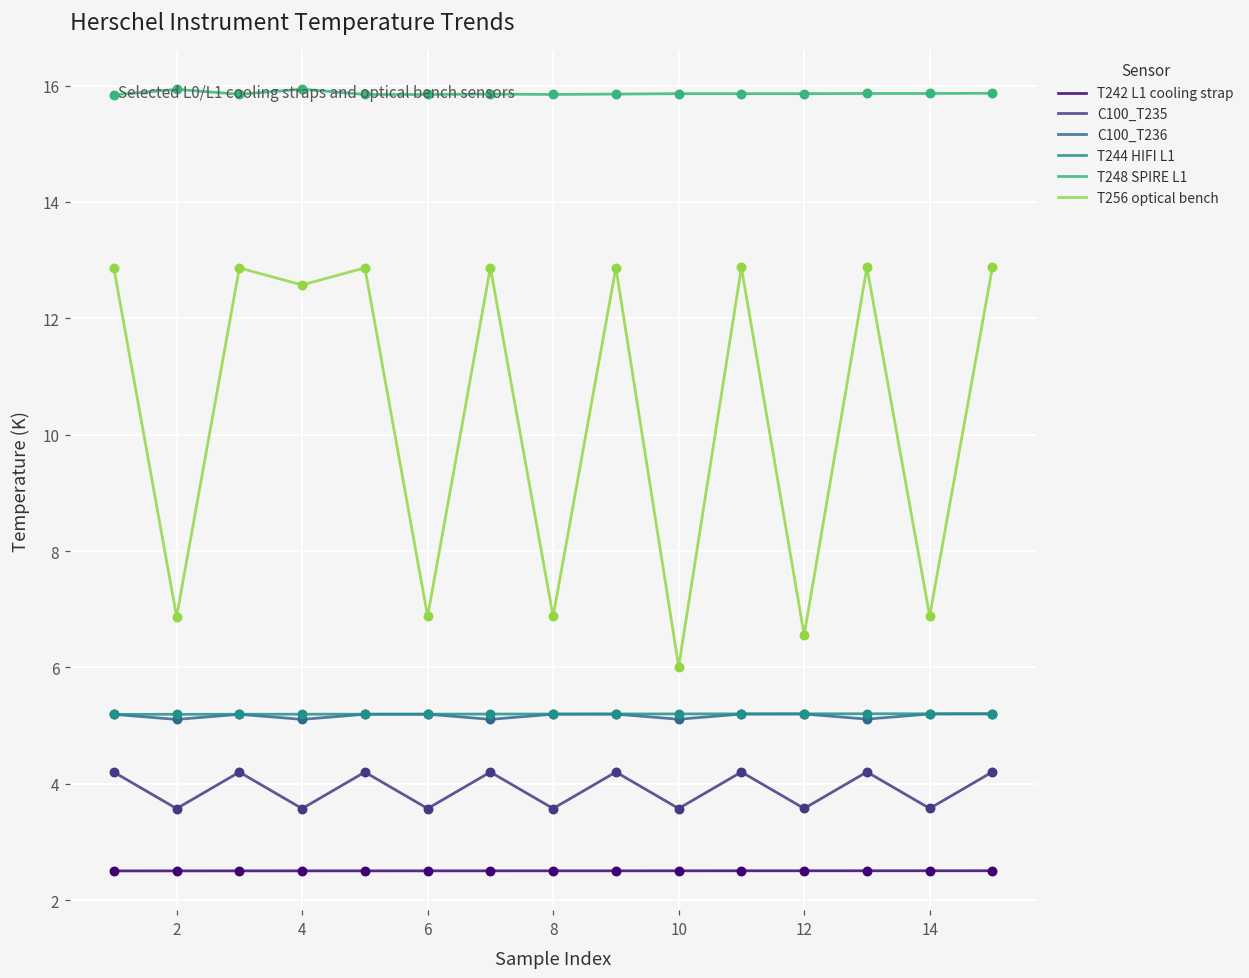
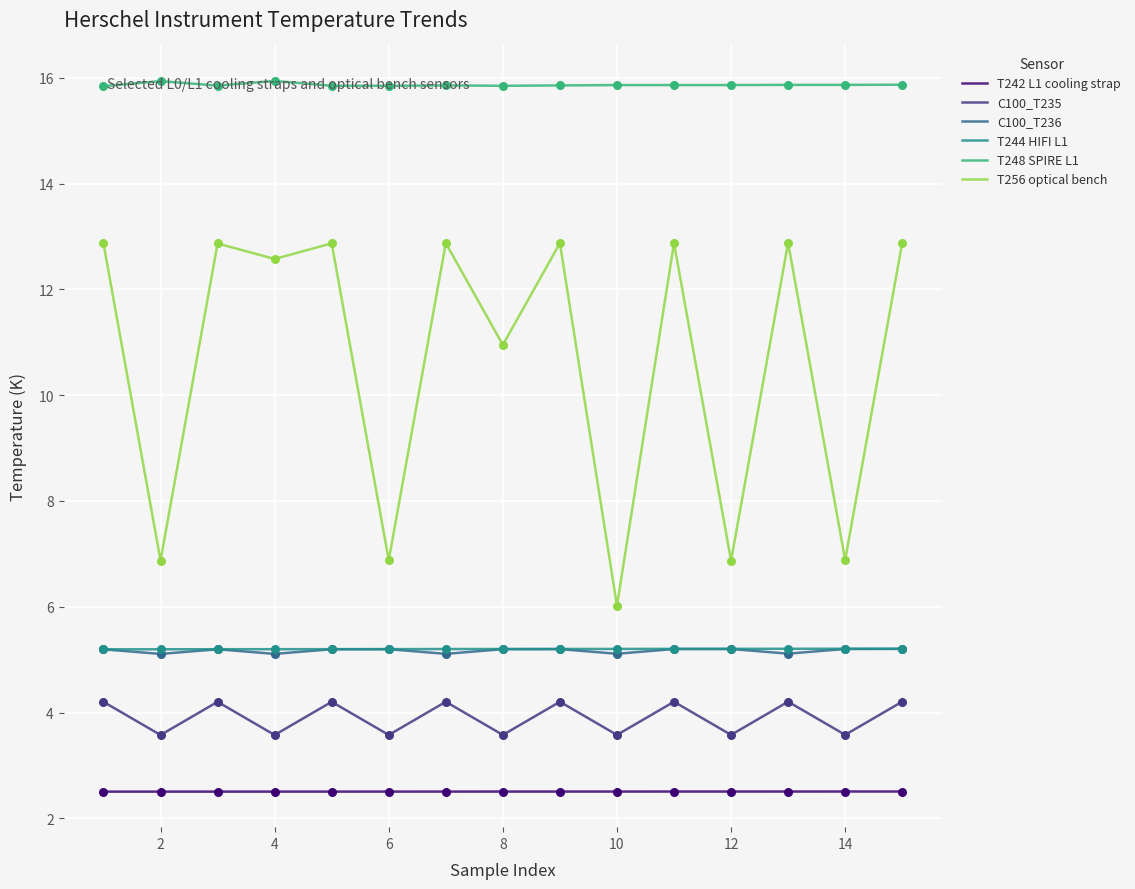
  {
    "T256 optical bench": {
      "2": 6.9,
      "4": 12.6,
      "6": 6.9,
-     "8": 6.9,
+     "8": 10.9,
      "10": 6.0,
-     "12": 6.6,
+     "12": 6.9,
      "14": 6.9
    }
  }
